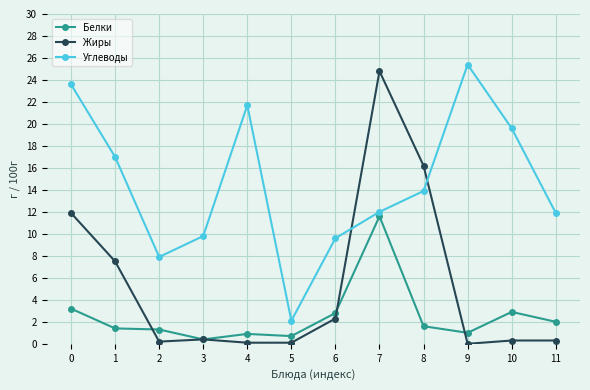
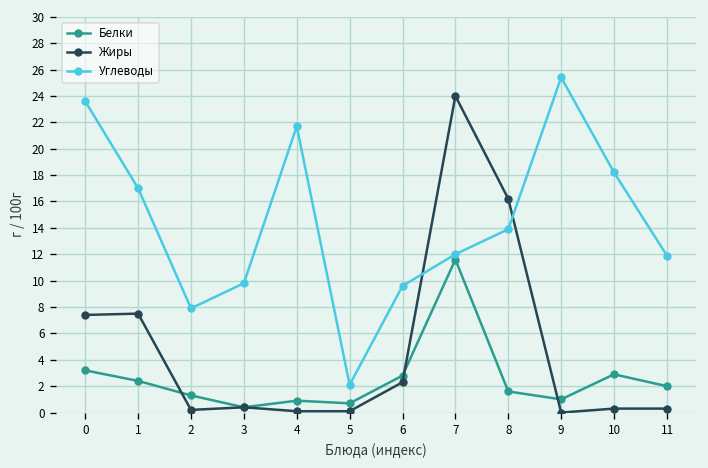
  {
    "Белки": {
      "0": 3.2,
-     "1": 1.4,
+     "1": 2.4,
      "2": 1.3,
      "4": 0.9,
      "5": 0.7,
      "6": 2.8,
      "7": 11.6,
      "8": 1.6,
      "9": 1.0,
      "10": 2.9,
      "11": 2.0
    },
    "Жиры": {
-     "0": 11.9,
+     "0": 7.4,
      "1": 7.5,
      "2": 0.2,
      "4": 0.1,
      "5": 0.1,
      "6": 2.3,
-     "7": 24.8,
+     "7": 24.0,
      "8": 16.2,
      "9": 0.0,
      "10": 0.3,
      "11": 0.3
    },
    "Углеводы": {
      "0": 23.6,
      "1": 17.0,
      "2": 7.9,
      "3": 9.8,
      "4": 21.7,
      "5": 2.1,
      "6": 9.6,
      "7": 12.0,
      "8": 13.9,
      "9": 25.4,
-     "10": 19.6,
+     "10": 18.2,
      "11": 11.9
    }
  }
